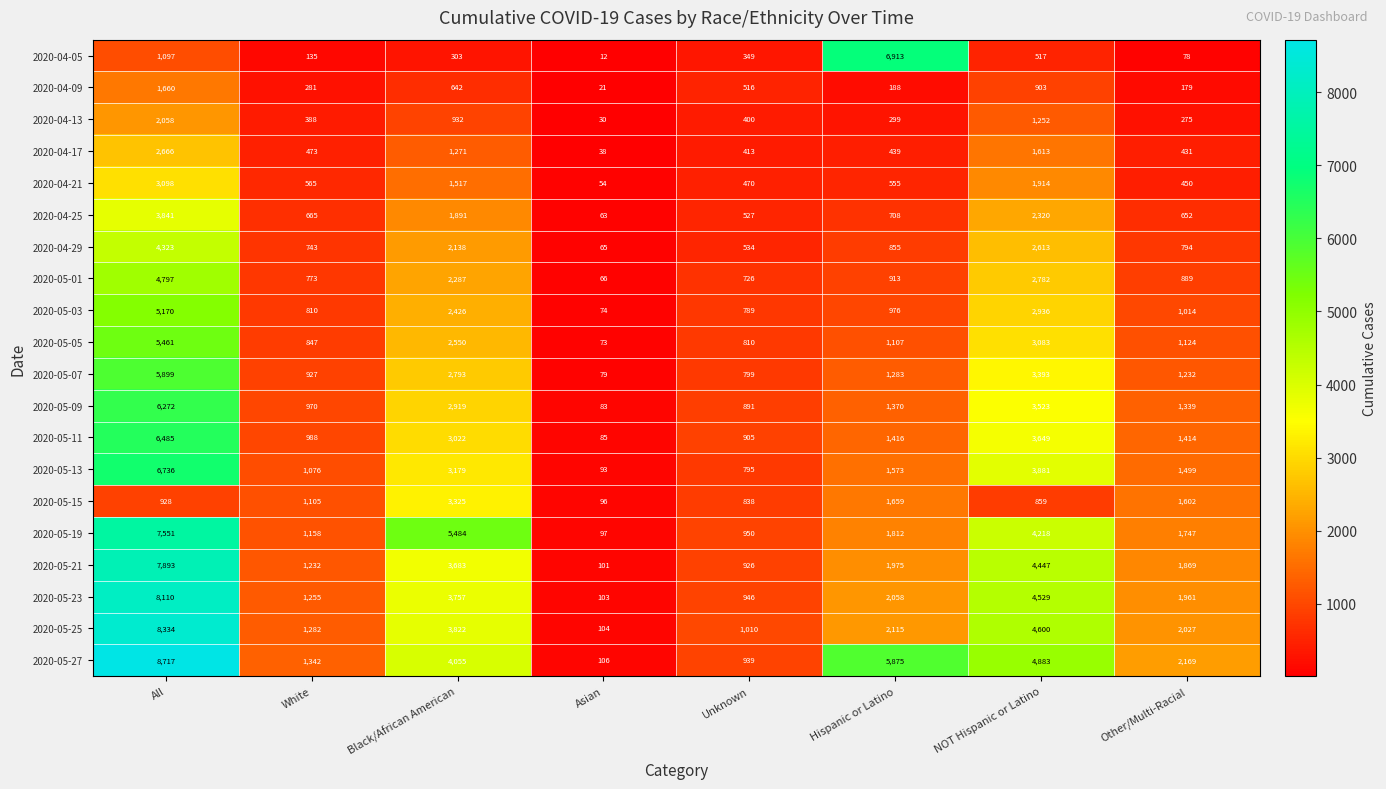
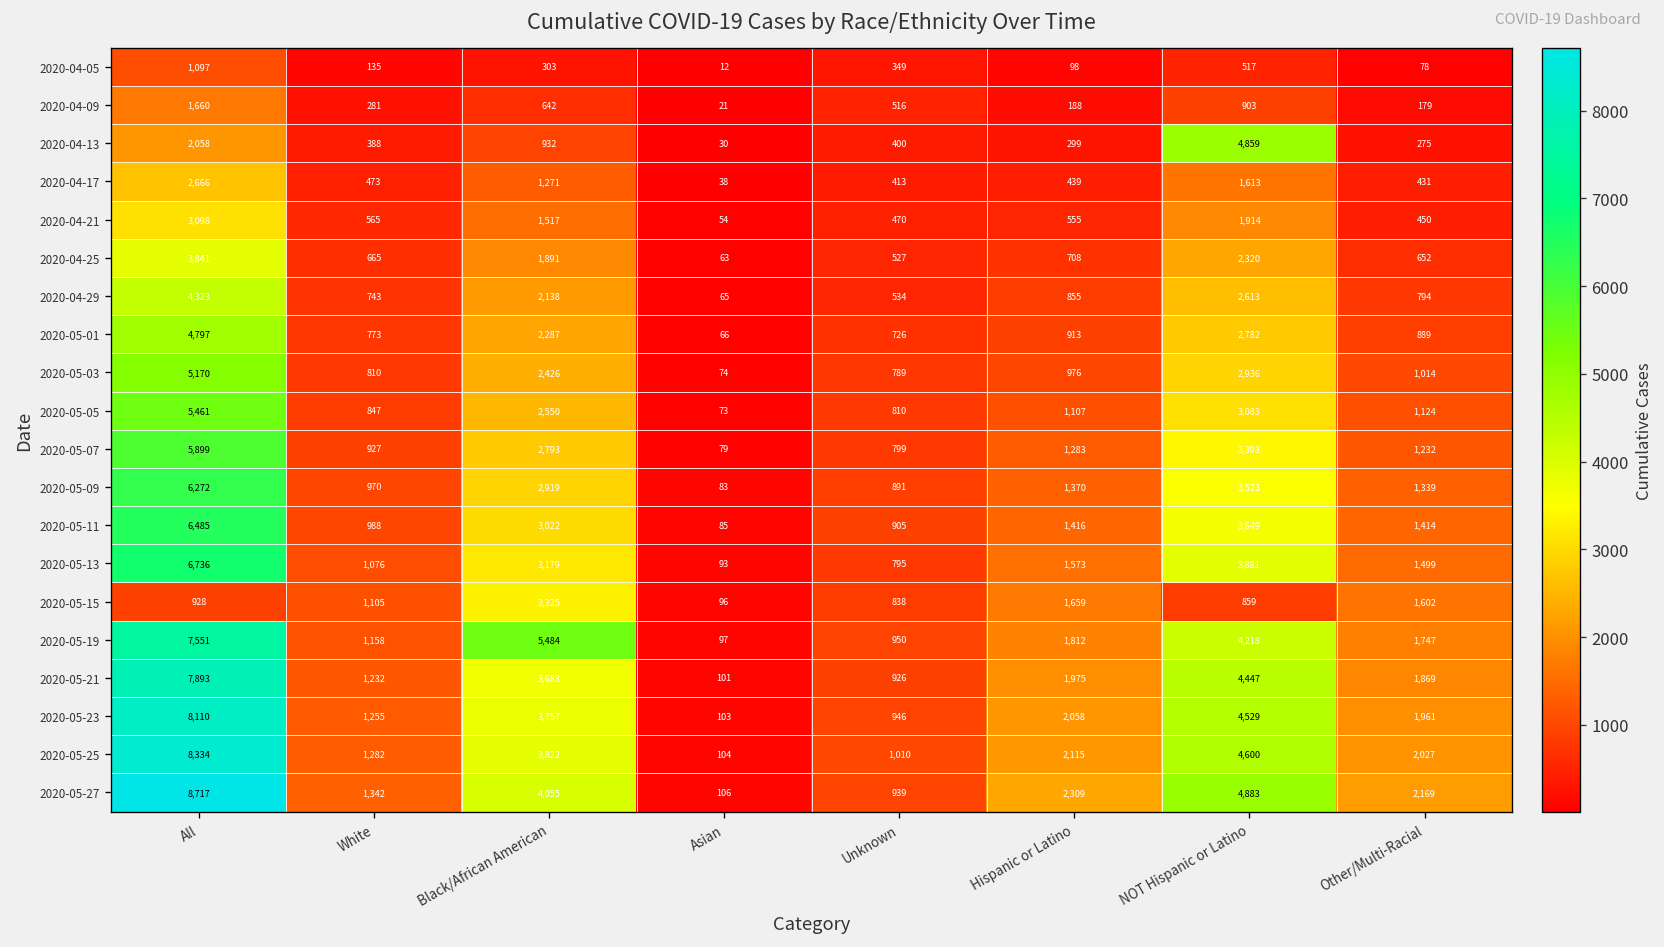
  {
    "2020-04-05": {
      "All": "1,097",
      "White": "135",
      "Black/African American": "303",
      "Asian": "12",
      "Unknown": "349",
-     "Hispanic or Latino": "6,913",
+     "Hispanic or Latino": "98",
      "NOT Hispanic or Latino": "517",
      "Other/Multi-Racial": "78"
    },
    "2020-04-09": {
      "All": "1,660",
      "White": "281",
      "Black/African American": "642",
      "Asian": "21",
      "Unknown": "516",
      "Hispanic or Latino": "188",
      "NOT Hispanic or Latino": "903",
      "Other/Multi-Racial": "179"
    },
    "2020-04-13": {
      "All": "2,058",
      "White": "388",
      "Black/African American": "932",
      "Asian": "30",
      "Unknown": "400",
      "Hispanic or Latino": "299",
-     "NOT Hispanic or Latino": "1,252",
+     "NOT Hispanic or Latino": "4,859",
      "Other/Multi-Racial": "275"
    },
    "2020-04-17": {
      "All": "2,666",
      "White": "473",
      "Black/African American": "1,271",
      "Asian": "38",
      "Unknown": "413",
      "Hispanic or Latino": "439",
      "NOT Hispanic or Latino": "1,613",
      "Other/Multi-Racial": "431"
    },
    "2020-04-21": {
      "All": "3,098",
      "White": "565",
      "Black/African American": "1,517",
      "Asian": "54",
      "Unknown": "470",
      "Hispanic or Latino": "555",
      "NOT Hispanic or Latino": "1,914",
      "Other/Multi-Racial": "450"
    },
    "2020-04-25": {
      "All": "3,841",
      "White": "665",
      "Black/African American": "1,891",
      "Asian": "63",
      "Unknown": "527",
      "Hispanic or Latino": "708",
      "NOT Hispanic or Latino": "2,320",
      "Other/Multi-Racial": "652"
    },
    "2020-04-29": {
      "All": "4,323",
      "White": "743",
      "Black/African American": "2,138",
      "Asian": "65",
      "Unknown": "534",
      "Hispanic or Latino": "855",
      "NOT Hispanic or Latino": "2,613",
      "Other/Multi-Racial": "794"
    },
    "2020-05-01": {
      "All": "4,797",
      "White": "773",
      "Black/African American": "2,287",
      "Asian": "66",
      "Unknown": "726",
      "Hispanic or Latino": "913",
      "NOT Hispanic or Latino": "2,782",
      "Other/Multi-Racial": "889"
    },
    "2020-05-03": {
      "All": "5,170",
      "White": "810",
      "Black/African American": "2,426",
      "Asian": "74",
      "Unknown": "789",
      "Hispanic or Latino": "976",
      "NOT Hispanic or Latino": "2,936",
      "Other/Multi-Racial": "1,014"
    },
    "2020-05-05": {
      "All": "5,461",
      "White": "847",
      "Black/African American": "2,550",
      "Asian": "73",
      "Unknown": "810",
      "Hispanic or Latino": "1,107",
      "NOT Hispanic or Latino": "3,083",
      "Other/Multi-Racial": "1,124"
    },
    "2020-05-07": {
      "All": "5,899",
      "White": "927",
      "Black/African American": "2,793",
      "Asian": "79",
      "Unknown": "799",
      "Hispanic or Latino": "1,283",
      "NOT Hispanic or Latino": "3,393",
      "Other/Multi-Racial": "1,232"
    },
    "2020-05-09": {
      "All": "6,272",
      "White": "970",
      "Black/African American": "2,919",
      "Asian": "83",
      "Unknown": "891",
      "Hispanic or Latino": "1,370",
      "NOT Hispanic or Latino": "3,523",
      "Other/Multi-Racial": "1,339"
    },
    "2020-05-11": {
      "All": "6,485",
      "White": "988",
      "Black/African American": "3,022",
      "Asian": "85",
      "Unknown": "905",
      "Hispanic or Latino": "1,416",
      "NOT Hispanic or Latino": "3,649",
      "Other/Multi-Racial": "1,414"
    },
    "2020-05-13": {
      "All": "6,736",
      "White": "1,076",
      "Black/African American": "3,179",
      "Asian": "93",
      "Unknown": "795",
      "Hispanic or Latino": "1,573",
      "NOT Hispanic or Latino": "3,881",
      "Other/Multi-Racial": "1,499"
    },
    "2020-05-15": {
      "All": "928",
      "White": "1,105",
      "Black/African American": "3,325",
      "Asian": "96",
      "Unknown": "838",
      "Hispanic or Latino": "1,659",
      "NOT Hispanic or Latino": "859",
      "Other/Multi-Racial": "1,602"
    },
    "2020-05-19": {
      "All": "7,551",
      "White": "1,158",
      "Black/African American": "5,484",
      "Asian": "97",
      "Unknown": "950",
      "Hispanic or Latino": "1,812",
      "NOT Hispanic or Latino": "4,218",
      "Other/Multi-Racial": "1,747"
    },
    "2020-05-21": {
      "All": "7,893",
      "White": "1,232",
      "Black/African American": "3,683",
      "Asian": "101",
      "Unknown": "926",
      "Hispanic or Latino": "1,975",
      "NOT Hispanic or Latino": "4,447",
      "Other/Multi-Racial": "1,869"
    },
    "2020-05-23": {
      "All": "8,110",
      "White": "1,255",
      "Black/African American": "3,757",
      "Asian": "103",
      "Unknown": "946",
      "Hispanic or Latino": "2,058",
      "NOT Hispanic or Latino": "4,529",
      "Other/Multi-Racial": "1,961"
    },
    "2020-05-25": {
      "All": "8,334",
      "White": "1,282",
      "Black/African American": "3,822",
      "Asian": "104",
      "Unknown": "1,010",
      "Hispanic or Latino": "2,115",
      "NOT Hispanic or Latino": "4,600",
      "Other/Multi-Racial": "2,027"
    },
    "2020-05-27": {
      "All": "8,717",
      "White": "1,342",
      "Black/African American": "4,055",
      "Asian": "106",
      "Unknown": "939",
-     "Hispanic or Latino": "5,875",
+     "Hispanic or Latino": "2,309",
      "NOT Hispanic or Latino": "4,883",
      "Other/Multi-Racial": "2,169"
    }
  }
